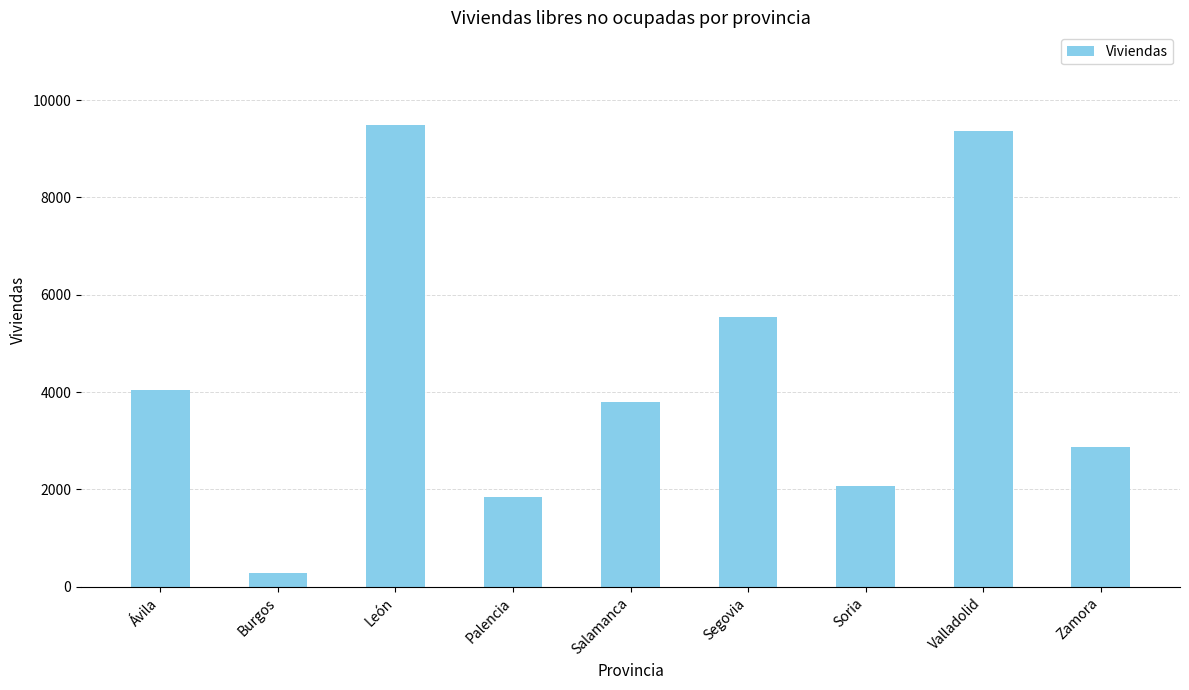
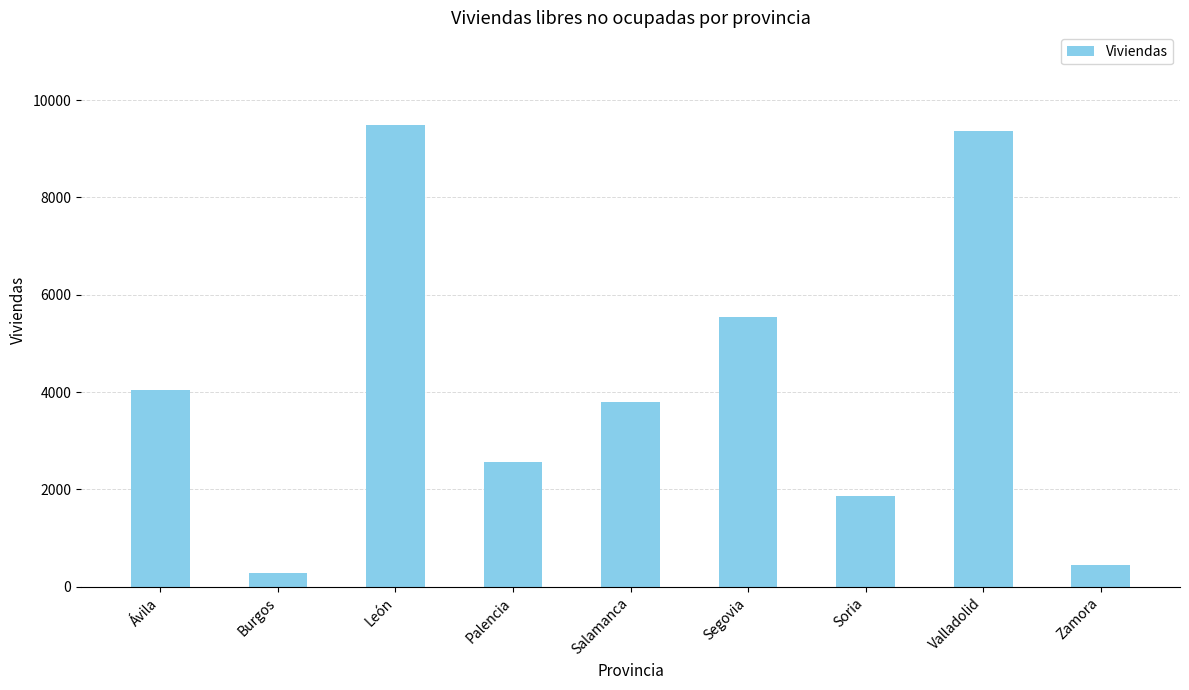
  {
    "Ávila": 4000,
    "Burgos": 300,
    "León": 9500,
-   "Palencia": 1900,
+   "Palencia": 2600,
    "Salamanca": 3800,
    "Segovia": 5500,
-   "Soria": 2100,
+   "Soria": 1900,
    "Valladolid": 9400,
-   "Zamora": 2900
+   "Zamora": 400
  }
